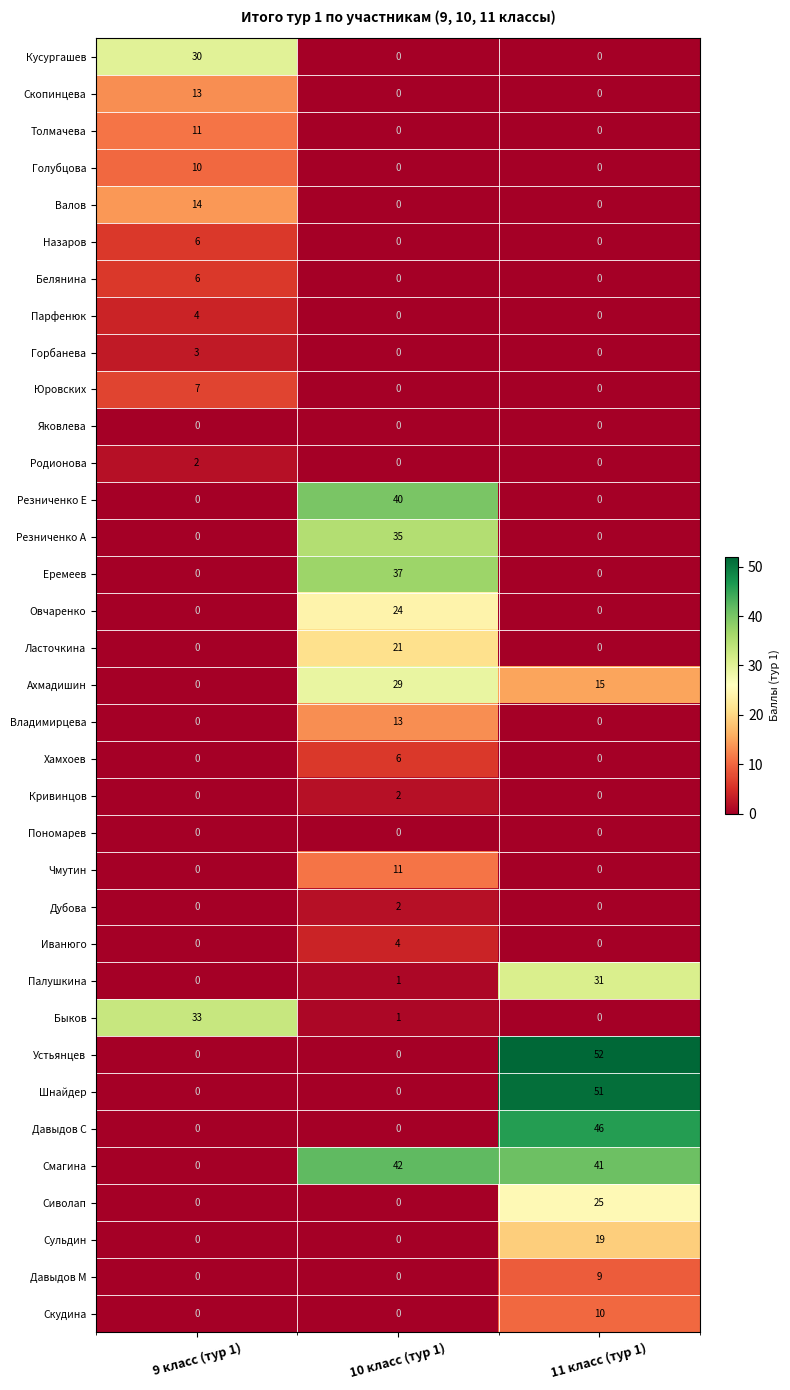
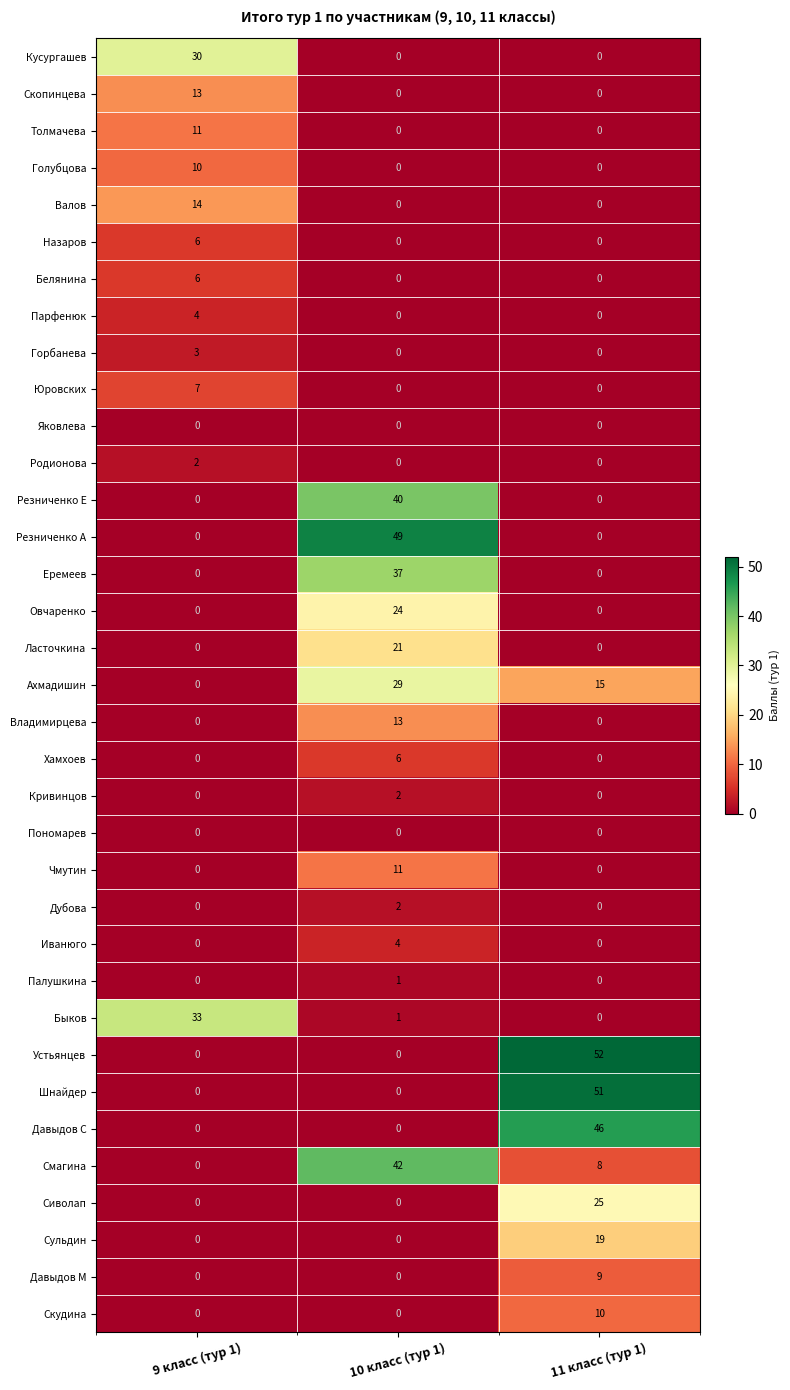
  {
    "Кусургашев": {
      "9 класс (тур 1)": 30,
      "10 класс (тур 1)": 0,
      "11 класс (тур 1)": 0
    },
    "Скопинцева": {
      "9 класс (тур 1)": 13,
      "10 класс (тур 1)": 0,
      "11 класс (тур 1)": 0
    },
    "Толмачева": {
      "9 класс (тур 1)": 11,
      "10 класс (тур 1)": 0,
      "11 класс (тур 1)": 0
    },
    "Голубцова": {
      "9 класс (тур 1)": 10,
      "10 класс (тур 1)": 0,
      "11 класс (тур 1)": 0
    },
    "Валов": {
      "9 класс (тур 1)": 14,
      "10 класс (тур 1)": 0,
      "11 класс (тур 1)": 0
    },
    "Назаров": {
      "9 класс (тур 1)": 6,
      "10 класс (тур 1)": 0,
      "11 класс (тур 1)": 0
    },
    "Белянина": {
      "9 класс (тур 1)": 6,
      "10 класс (тур 1)": 0,
      "11 класс (тур 1)": 0
    },
    "Парфенюк": {
      "9 класс (тур 1)": 4,
      "10 класс (тур 1)": 0,
      "11 класс (тур 1)": 0
    },
    "Горбанева": {
      "9 класс (тур 1)": 3,
      "10 класс (тур 1)": 0,
      "11 класс (тур 1)": 0
    },
    "Юровских": {
      "9 класс (тур 1)": 7,
      "10 класс (тур 1)": 0,
      "11 класс (тур 1)": 0
    },
    "Яковлева": {
      "9 класс (тур 1)": 0,
      "10 класс (тур 1)": 0,
      "11 класс (тур 1)": 0
    },
    "Родионова": {
      "9 класс (тур 1)": 2,
      "10 класс (тур 1)": 0,
      "11 класс (тур 1)": 0
    },
    "Резниченко Е": {
      "9 класс (тур 1)": 0,
      "10 класс (тур 1)": 40,
      "11 класс (тур 1)": 0
    },
    "Резниченко А": {
      "9 класс (тур 1)": 0,
-     "10 класс (тур 1)": 35,
+     "10 класс (тур 1)": 49,
      "11 класс (тур 1)": 0
    },
    "Еремеев": {
      "9 класс (тур 1)": 0,
      "10 класс (тур 1)": 37,
      "11 класс (тур 1)": 0
    },
    "Овчаренко": {
      "9 класс (тур 1)": 0,
      "10 класс (тур 1)": 24,
      "11 класс (тур 1)": 0
    },
    "Ласточкина": {
      "9 класс (тур 1)": 0,
      "10 класс (тур 1)": 21,
      "11 класс (тур 1)": 0
    },
    "Ахмадишин": {
      "9 класс (тур 1)": 0,
      "10 класс (тур 1)": 29,
      "11 класс (тур 1)": 15
    },
    "Владимирцева": {
      "9 класс (тур 1)": 0,
      "10 класс (тур 1)": 13,
      "11 класс (тур 1)": 0
    },
    "Хамхоев": {
      "9 класс (тур 1)": 0,
      "10 класс (тур 1)": 6,
      "11 класс (тур 1)": 0
    },
    "Кривинцов": {
      "9 класс (тур 1)": 0,
      "10 класс (тур 1)": 2,
      "11 класс (тур 1)": 0
    },
    "Пономарев": {
      "9 класс (тур 1)": 0,
      "10 класс (тур 1)": 0,
      "11 класс (тур 1)": 0
    },
    "Чмутин": {
      "9 класс (тур 1)": 0,
      "10 класс (тур 1)": 11,
      "11 класс (тур 1)": 0
    },
    "Дубова": {
      "9 класс (тур 1)": 0,
      "10 класс (тур 1)": 2,
      "11 класс (тур 1)": 0
    },
    "Иванюго": {
      "9 класс (тур 1)": 0,
      "10 класс (тур 1)": 4,
      "11 класс (тур 1)": 0
    },
    "Палушкина": {
      "9 класс (тур 1)": 0,
      "10 класс (тур 1)": 1,
-     "11 класс (тур 1)": 31
+     "11 класс (тур 1)": 0
    },
    "Быков": {
      "9 класс (тур 1)": 33,
      "10 класс (тур 1)": 1,
      "11 класс (тур 1)": 0
    },
    "Устьянцев": {
      "9 класс (тур 1)": 0,
      "10 класс (тур 1)": 0,
      "11 класс (тур 1)": 52
    },
    "Шнайдер": {
      "9 класс (тур 1)": 0,
      "10 класс (тур 1)": 0,
      "11 класс (тур 1)": 51
    },
    "Давыдов С": {
      "9 класс (тур 1)": 0,
      "10 класс (тур 1)": 0,
      "11 класс (тур 1)": 46
    },
    "Смагина": {
      "9 класс (тур 1)": 0,
      "10 класс (тур 1)": 42,
-     "11 класс (тур 1)": 41
+     "11 класс (тур 1)": 8
    },
    "Сиволап": {
      "9 класс (тур 1)": 0,
      "10 класс (тур 1)": 0,
      "11 класс (тур 1)": 25
    },
    "Сульдин": {
      "9 класс (тур 1)": 0,
      "10 класс (тур 1)": 0,
      "11 класс (тур 1)": 19
    },
    "Давыдов М": {
      "9 класс (тур 1)": 0,
      "10 класс (тур 1)": 0,
      "11 класс (тур 1)": 9
    },
    "Скудина": {
      "9 класс (тур 1)": 0,
      "10 класс (тур 1)": 0,
      "11 класс (тур 1)": 10
    }
  }
